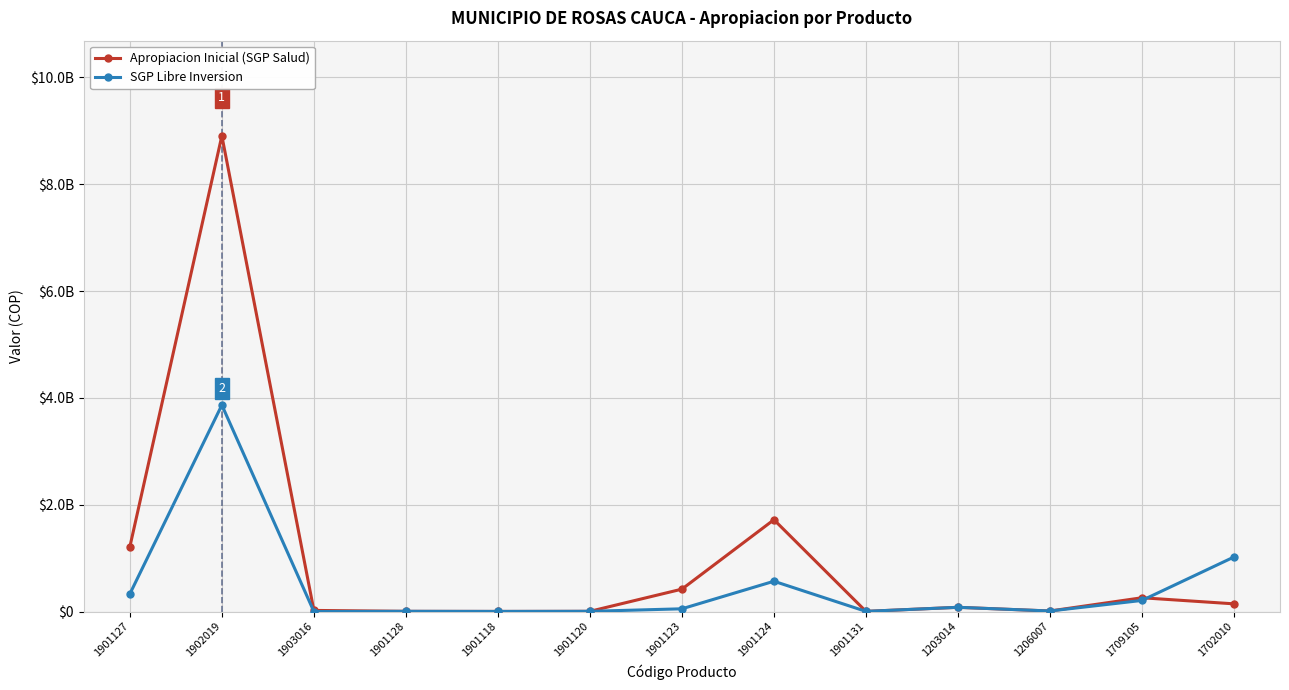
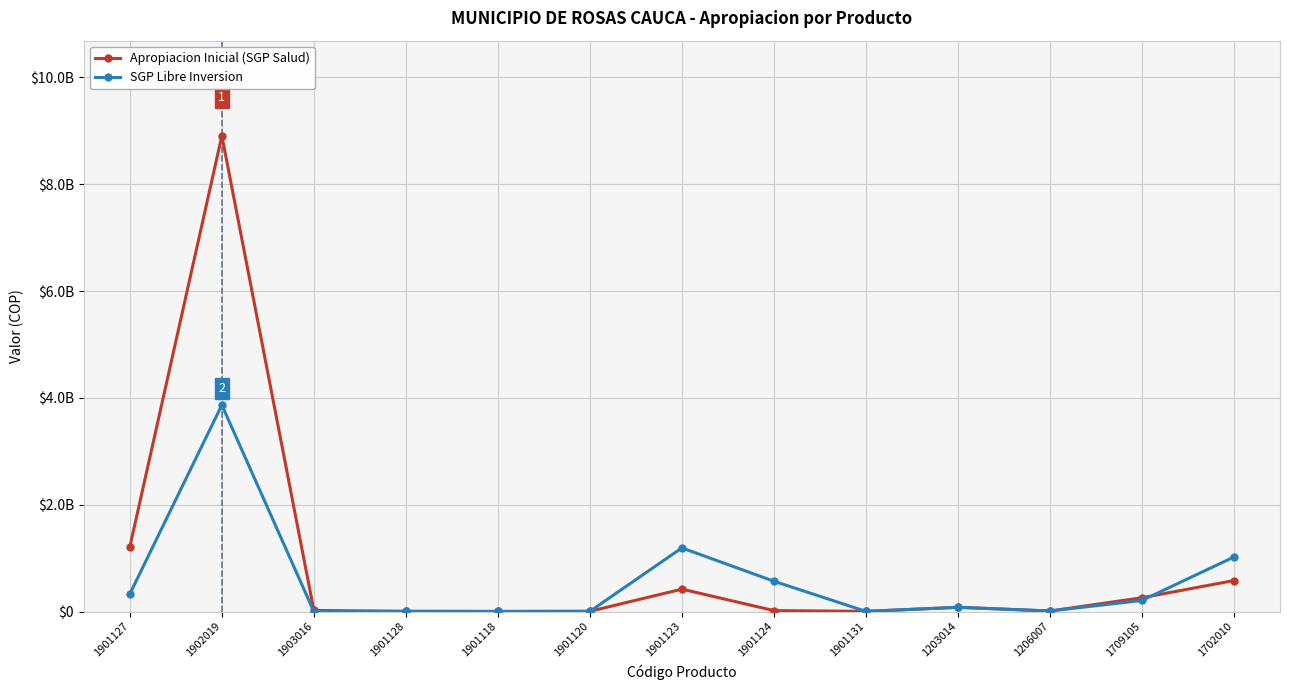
  {
    "Apropiacion Inicial (SGP Salud)": {
      "1901127": "$1200000000",
      "1902019": "$8900000000",
      "1901123": "$400000000",
-     "1901124": "$1700000000",
+     "1901124": "$0",
      "1709105": "$300000000",
-     "1702010": "$100000000"
+     "1702010": "$600000000"
    },
    "SGP Libre Inversion": {
      "1901127": "$300000000",
-     "1901123": "$100000000",
+     "1901123": "$1200000000",
      "1901124": "$600000000",
      "1709105": "$200000000",
      "1702010": "$1000000000"
    }
  }
